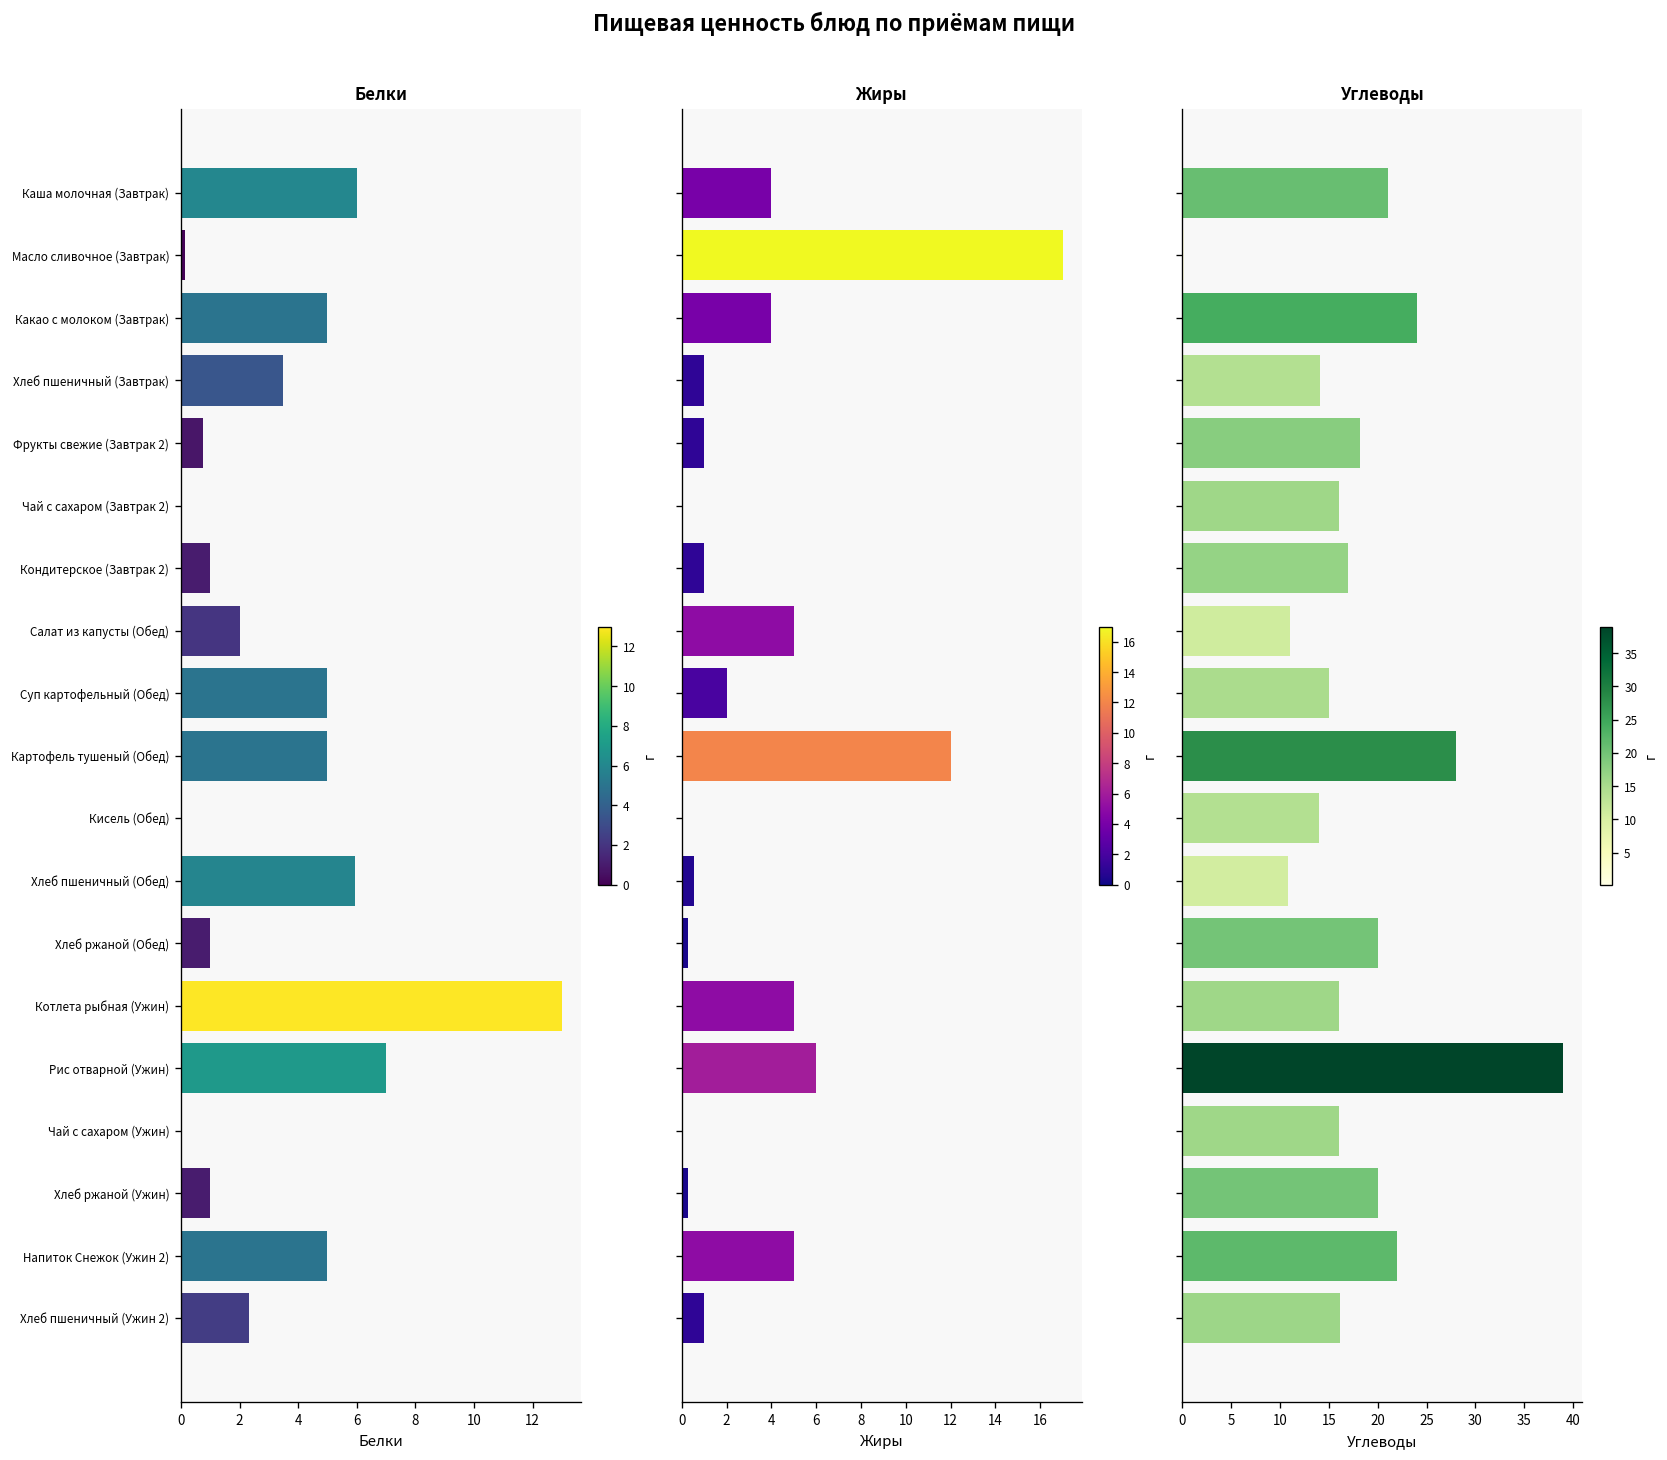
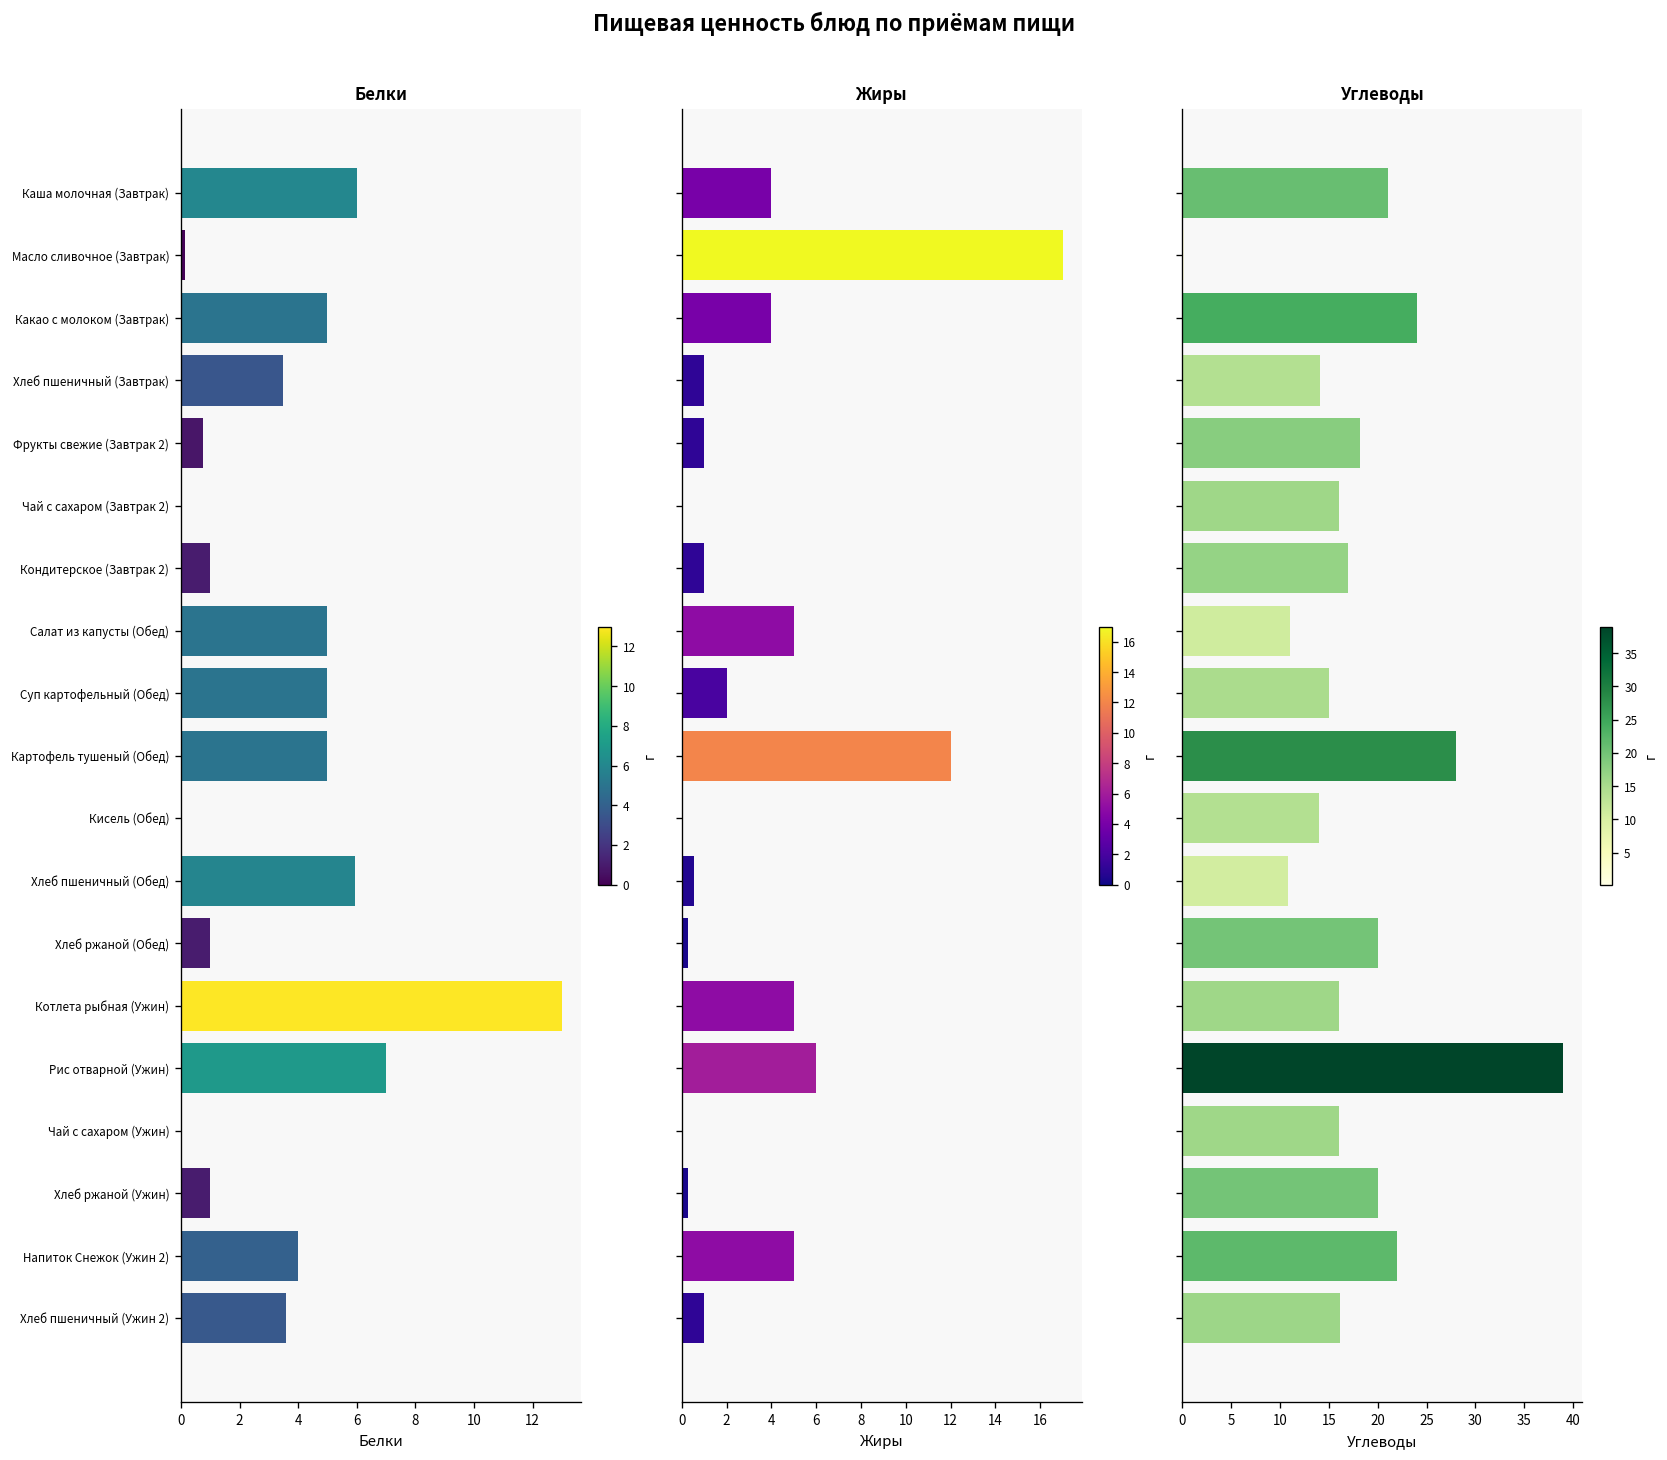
  {
    "Белки": {
      "Каша молочная (Завтрак)": 6.0,
      "Масло сливочное (Завтрак)": 0.1,
      "Какао с молоком (Завтрак)": 5.0,
      "Хлеб пшеничный (Завтрак)": 3.5,
      "Фрукты свежие (Завтрак 2)": 0.7,
      "Чай с сахаром (Завтрак 2)": 0.0,
      "Кондитерское (Завтрак 2)": 1.0,
-     "Салат из капусты (Обед)": 2,
+     "Салат из капусты (Обед)": 5,
      "Суп картофельный (Обед)": 5.0,
      "Картофель тушеный (Обед)": 5.0,
      "Кисель (Обед)": 0.0,
      "Хлеб пшеничный (Обед)": 5.9,
      "Хлеб ржаной (Обед)": 1.0,
      "Котлета рыбная (Ужин)": 13.0,
      "Рис отварной (Ужин)": 7.0,
      "Чай с сахаром (Ужин)": 0.0,
      "Хлеб ржаной (Ужин)": 1.0,
-     "Напиток Снежок (Ужин 2)": 5,
-     "Хлеб пшеничный (Ужин 2)": 2.3
+     "Напиток Снежок (Ужин 2)": 4,
+     "Хлеб пшеничный (Ужин 2)": 3.6
    }
  }
